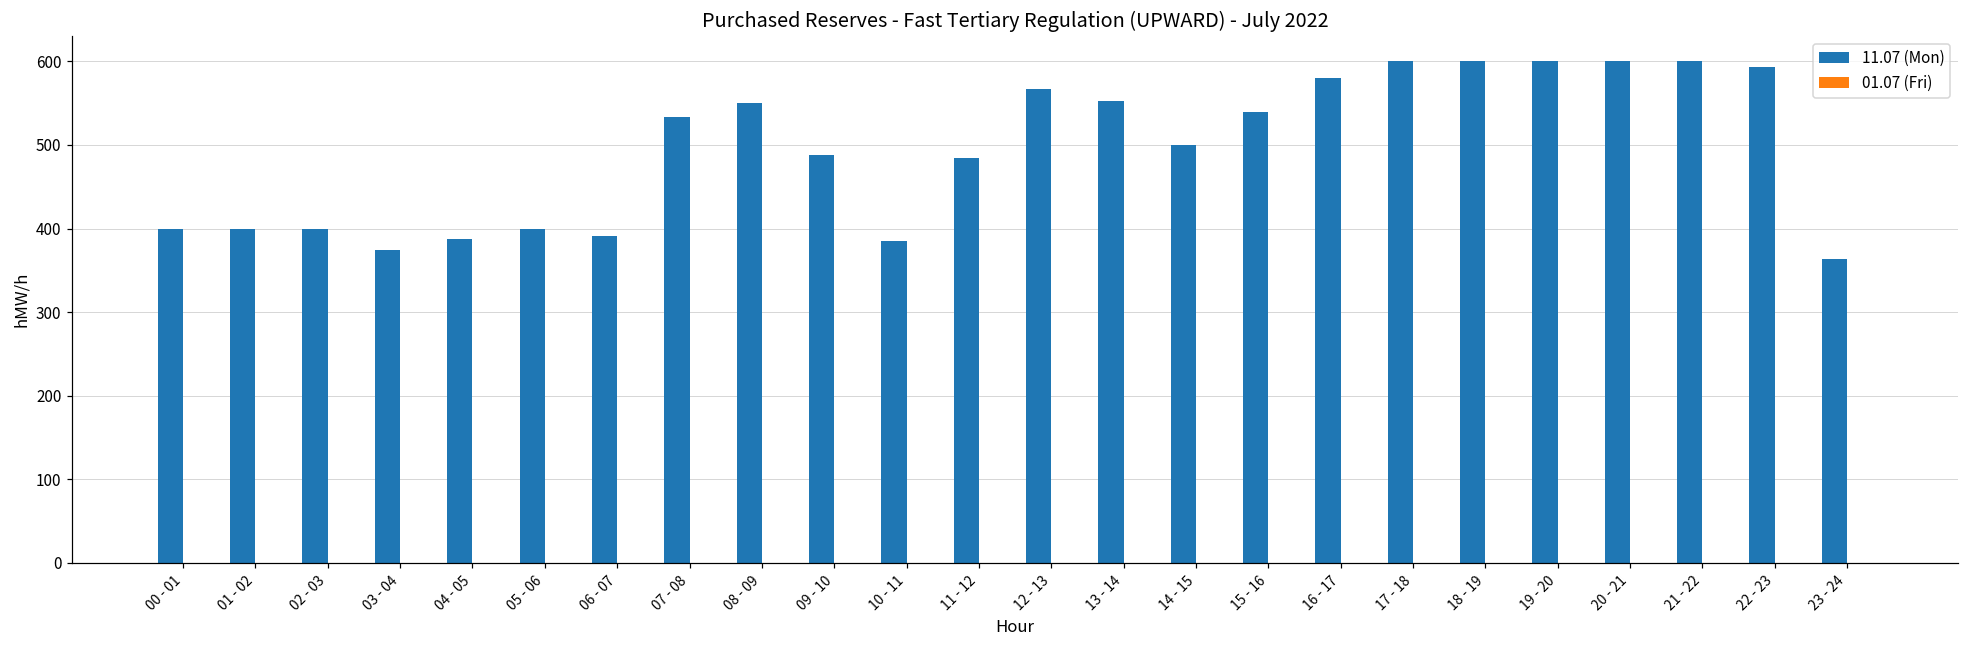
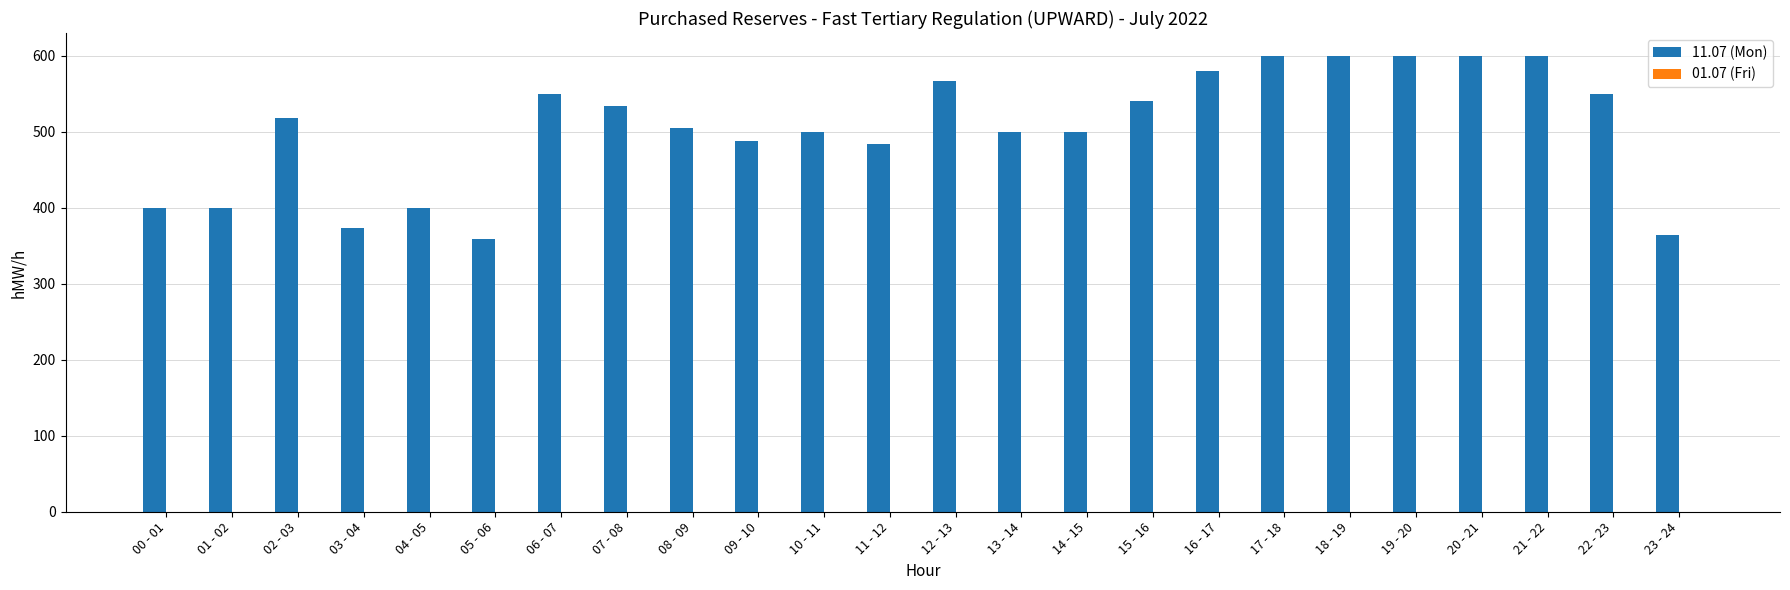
  {
    "11.07 (Mon)": {
      "00 - 01": 400,
      "01 - 02": 400,
-     "02 - 03": 400,
+     "02 - 03": 520,
      "03 - 04": 370,
-     "04 - 05": 390,
-     "05 - 06": 400,
-     "06 - 07": 390,
+     "04 - 05": 400,
+     "05 - 06": 360,
+     "06 - 07": 550,
      "07 - 08": 530,
-     "08 - 09": 550,
+     "08 - 09": 510,
      "09 - 10": 490,
-     "10 - 11": 390,
+     "10 - 11": 500,
      "11 - 12": 480,
      "12 - 13": 570,
-     "13 - 14": 550,
+     "13 - 14": 500,
      "14 - 15": 500,
      "15 - 16": 540,
      "16 - 17": 580,
      "17 - 18": 600,
      "18 - 19": 600,
      "19 - 20": 600,
      "20 - 21": 600,
      "21 - 22": 600,
-     "22 - 23": 590,
+     "22 - 23": 550,
      "23 - 24": 360
    },
    "01.07 (Fri)": {
      "00 - 01": 0,
      "01 - 02": 0,
      "02 - 03": 0,
      "03 - 04": 0,
      "04 - 05": 0,
      "05 - 06": 0,
      "06 - 07": 0,
      "07 - 08": 0,
      "08 - 09": 0,
      "09 - 10": 0,
      "10 - 11": 0,
      "11 - 12": 0,
      "12 - 13": 0,
      "13 - 14": 0,
      "14 - 15": 0,
      "15 - 16": 0,
      "16 - 17": 0,
      "17 - 18": 0,
      "18 - 19": 0,
      "19 - 20": 0,
      "20 - 21": 0,
      "21 - 22": 0,
      "22 - 23": 0,
      "23 - 24": 0
    }
  }
